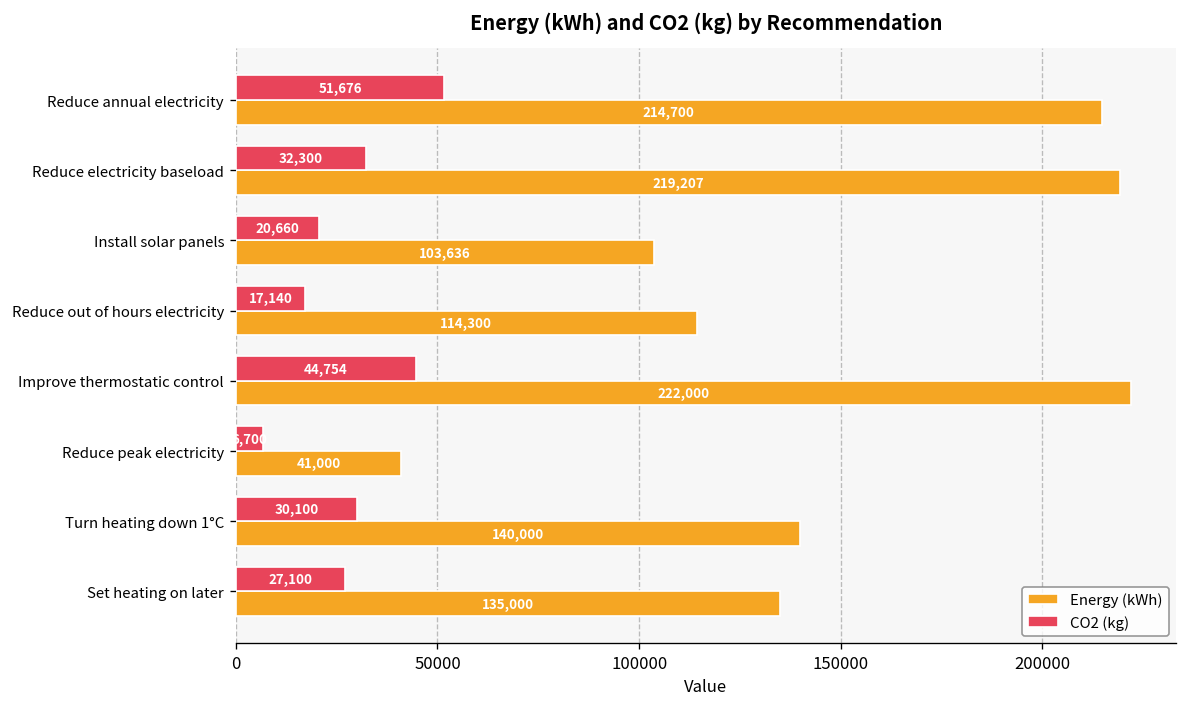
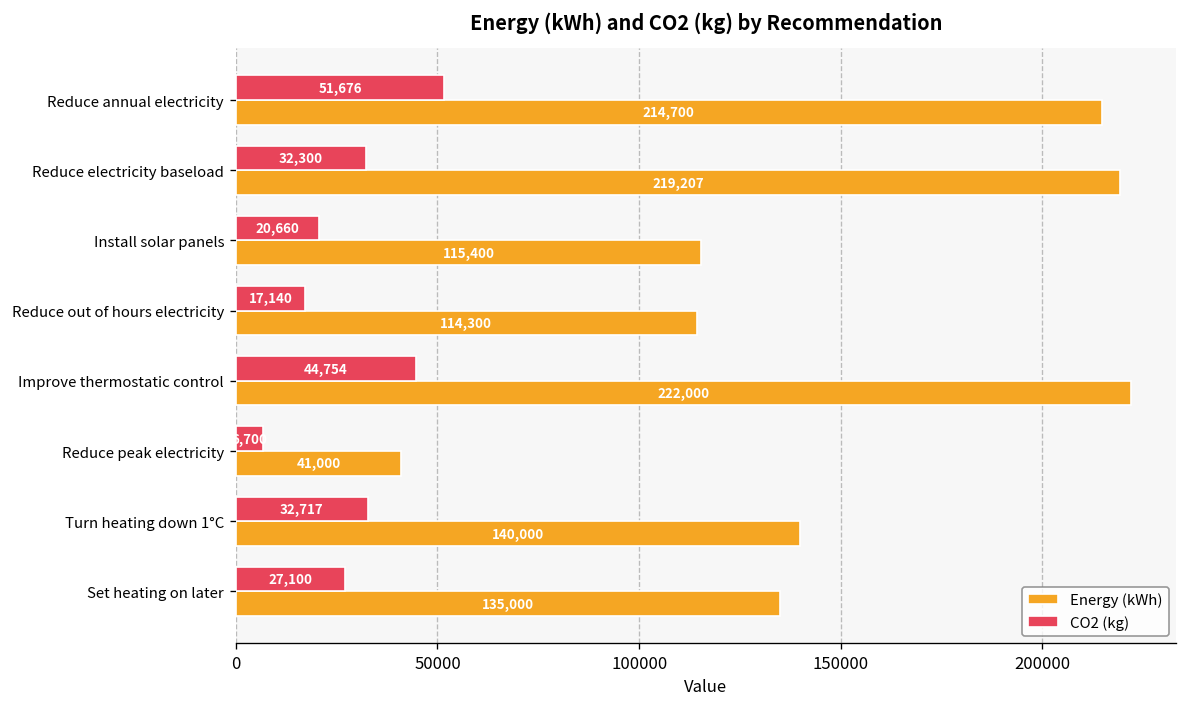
  {
    "Energy (kWh)": {
      "Reduce annual electricity": "214,700",
      "Reduce electricity baseload": "219,207",
-     "Install solar panels": "103,636",
+     "Install solar panels": "115,400",
      "Reduce out of hours electricity": "114,300",
      "Improve thermostatic control": "222,000",
      "Reduce peak electricity": "41,000",
      "Turn heating down 1°C": "140,000",
      "Set heating on later": "135,000"
    },
    "CO2 (kg)": {
      "Reduce annual electricity": "51,676",
      "Reduce electricity baseload": "32,300",
      "Install solar panels": "20,660",
      "Reduce out of hours electricity": "17,140",
      "Improve thermostatic control": "44,754",
      "Reduce peak electricity": "6,700",
-     "Turn heating down 1°C": "30,100",
+     "Turn heating down 1°C": "32,717",
      "Set heating on later": "27,100"
    }
  }
